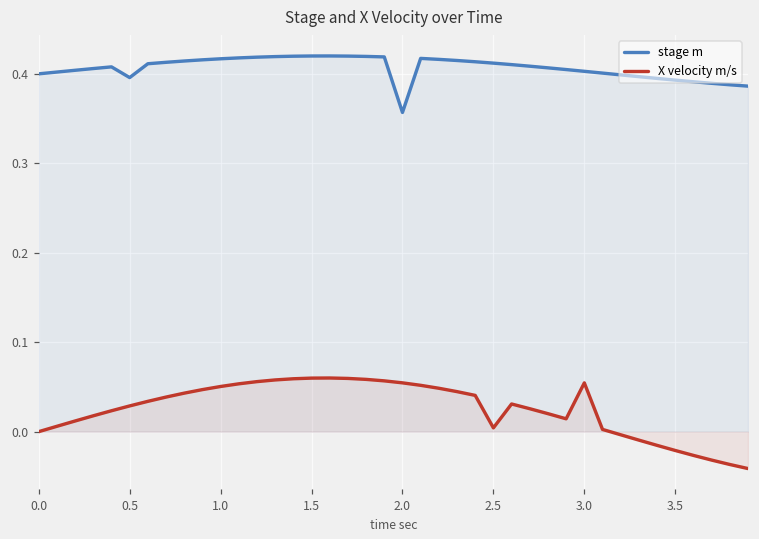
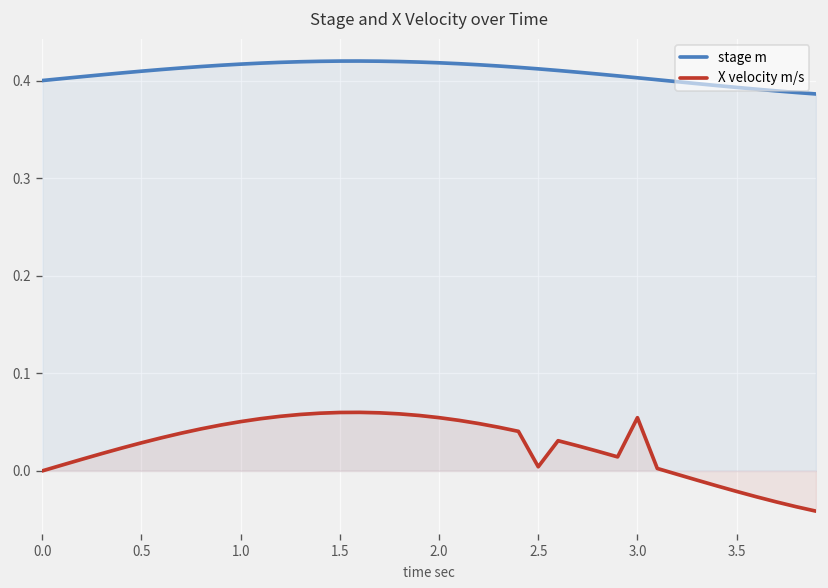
  {
    "stage m": {
      "0.0": 0.40,
-     "0.5": 0.40,
+     "0.5": 0.41,
      "1.0": 0.42,
      "1.5": 0.42,
-     "2.0": 0.36,
+     "2.0": 0.42,
      "2.5": 0.41,
      "3.0": 0.40,
      "3.5": 0.39
    }
  }
